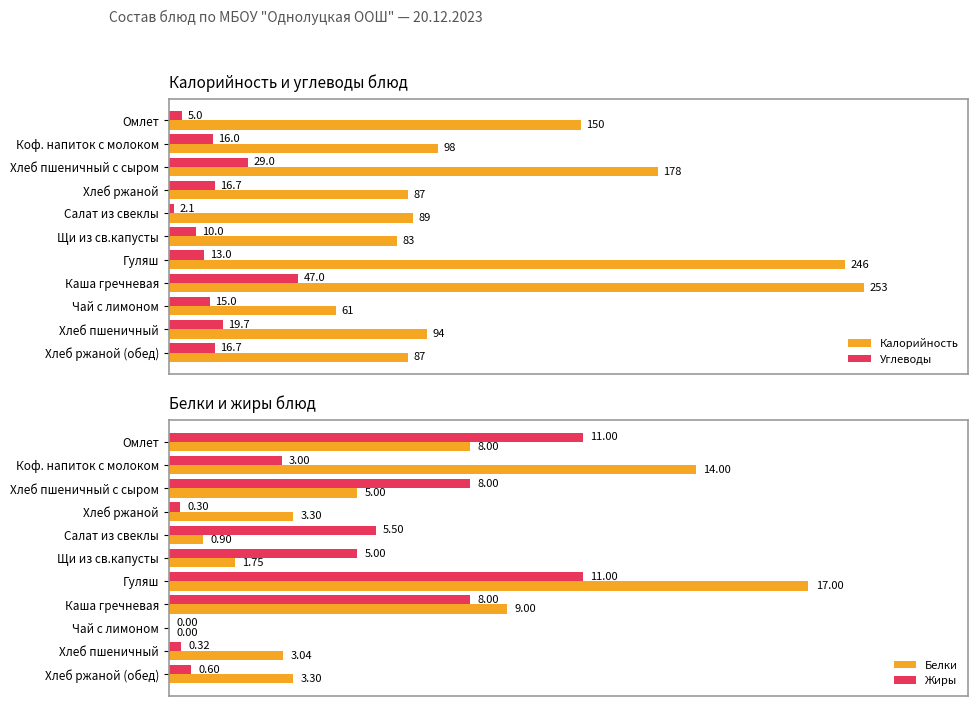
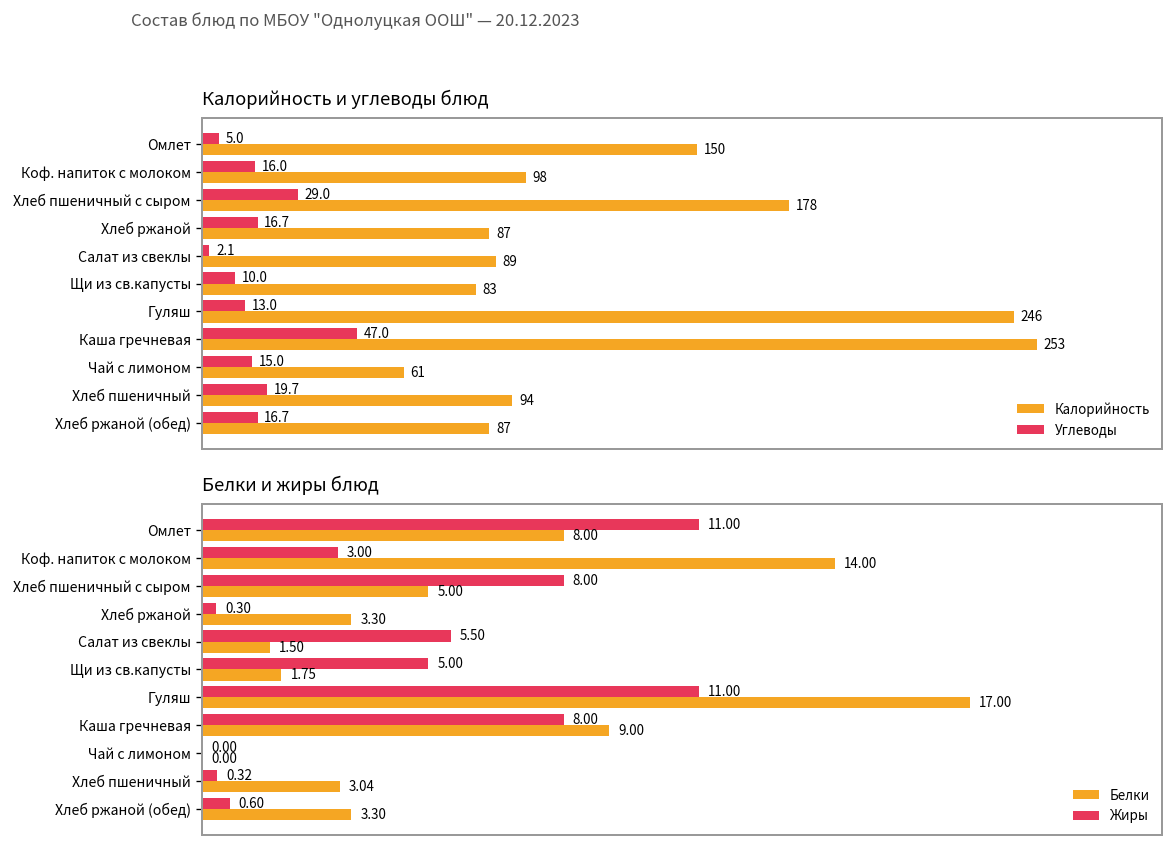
  {
    "Калорийность и углеводы блюд": {
      "Калорийность": {
        "Омлет": 150,
        "Коф. напиток с молоком": 98,
        "Хлеб пшеничный с сыром": 178,
        "Хлеб ржаной": 87,
        "Салат из свеклы": 89,
        "Щи из св.капусты": 83,
        "Гуляш": 246,
        "Каша гречневая": 253,
        "Чай с лимоном": 61,
        "Хлеб пшеничный": 94,
        "Хлеб ржаной (обед)": 87
      },
      "Углеводы": {
        "Омлет": 5.0,
        "Коф. напиток с молоком": 16.0,
        "Хлеб пшеничный с сыром": 29.0,
        "Хлеб ржаной": 16.7,
        "Салат из свеклы": 2.1,
        "Щи из св.капусты": 10.0,
        "Гуляш": 13.0,
        "Каша гречневая": 47.0,
        "Чай с лимоном": 15.0,
        "Хлеб пшеничный": 19.7,
        "Хлеб ржаной (обед)": 16.7
      }
    },
    "Белки и жиры блюд": {
      "Белки": {
        "Омлет": 8.00,
        "Коф. напиток с молоком": 14.00,
        "Хлеб пшеничный с сыром": 5.00,
        "Хлеб ржаной": 3.30,
-       "Салат из свеклы": 0.90,
+       "Салат из свеклы": 1.50,
        "Щи из св.капусты": 1.75,
        "Гуляш": 17.00,
        "Каша гречневая": 9.00,
        "Чай с лимоном": 0.00,
        "Хлеб пшеничный": 3.04,
        "Хлеб ржаной (обед)": 3.30
      },
      "Жиры": {
        "Омлет": 11.00,
        "Коф. напиток с молоком": 3.00,
        "Хлеб пшеничный с сыром": 8.00,
        "Хлеб ржаной": 0.30,
        "Салат из свеклы": 5.50,
        "Щи из св.капусты": 5.00,
        "Гуляш": 11.00,
        "Каша гречневая": 8.00,
        "Чай с лимоном": 0.00,
        "Хлеб пшеничный": 0.32,
        "Хлеб ржаной (обед)": 0.60
      }
    }
  }
